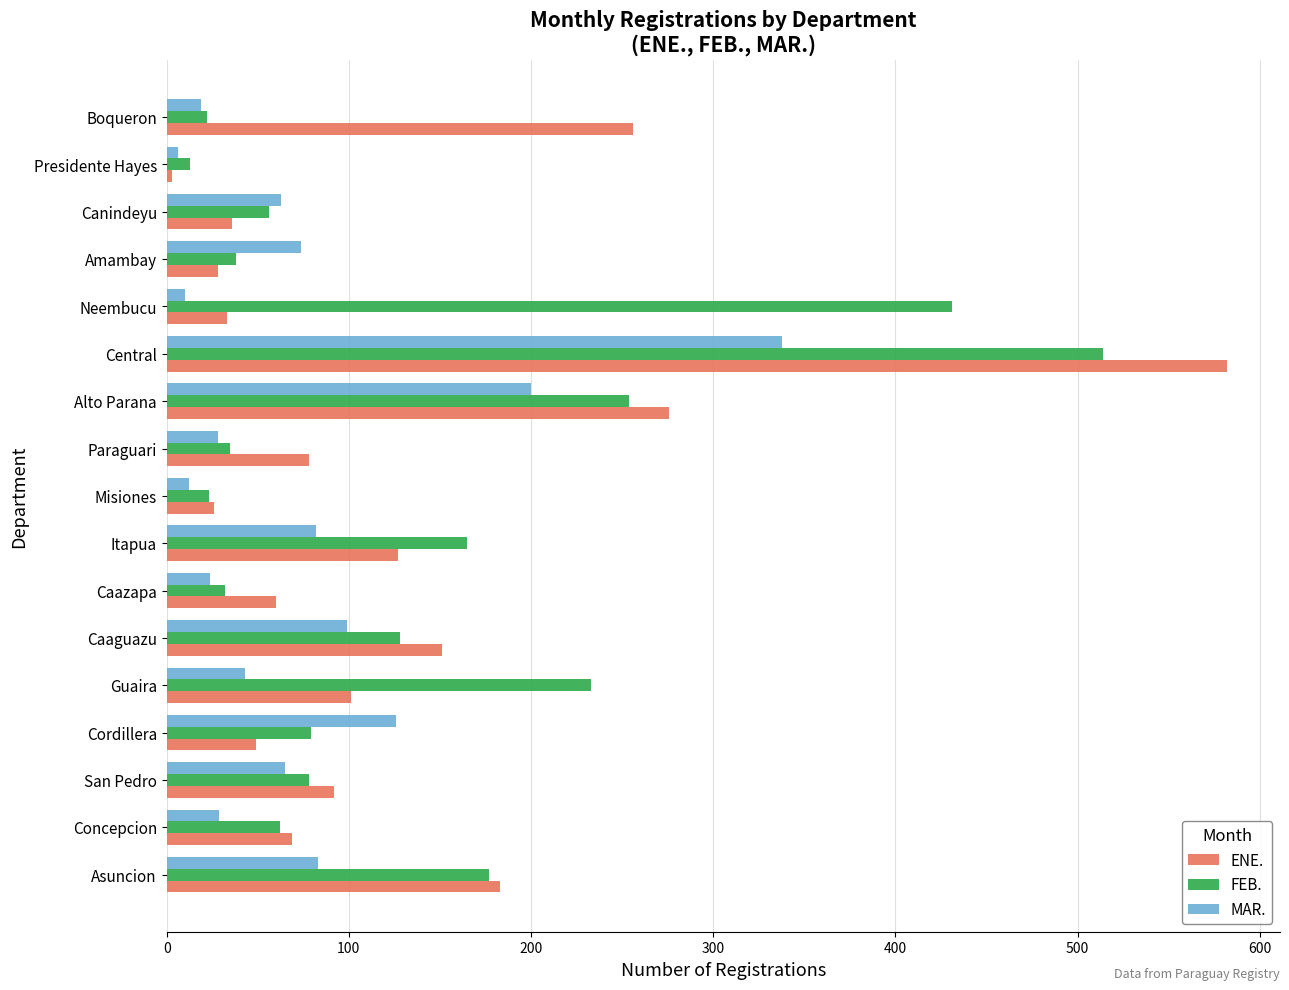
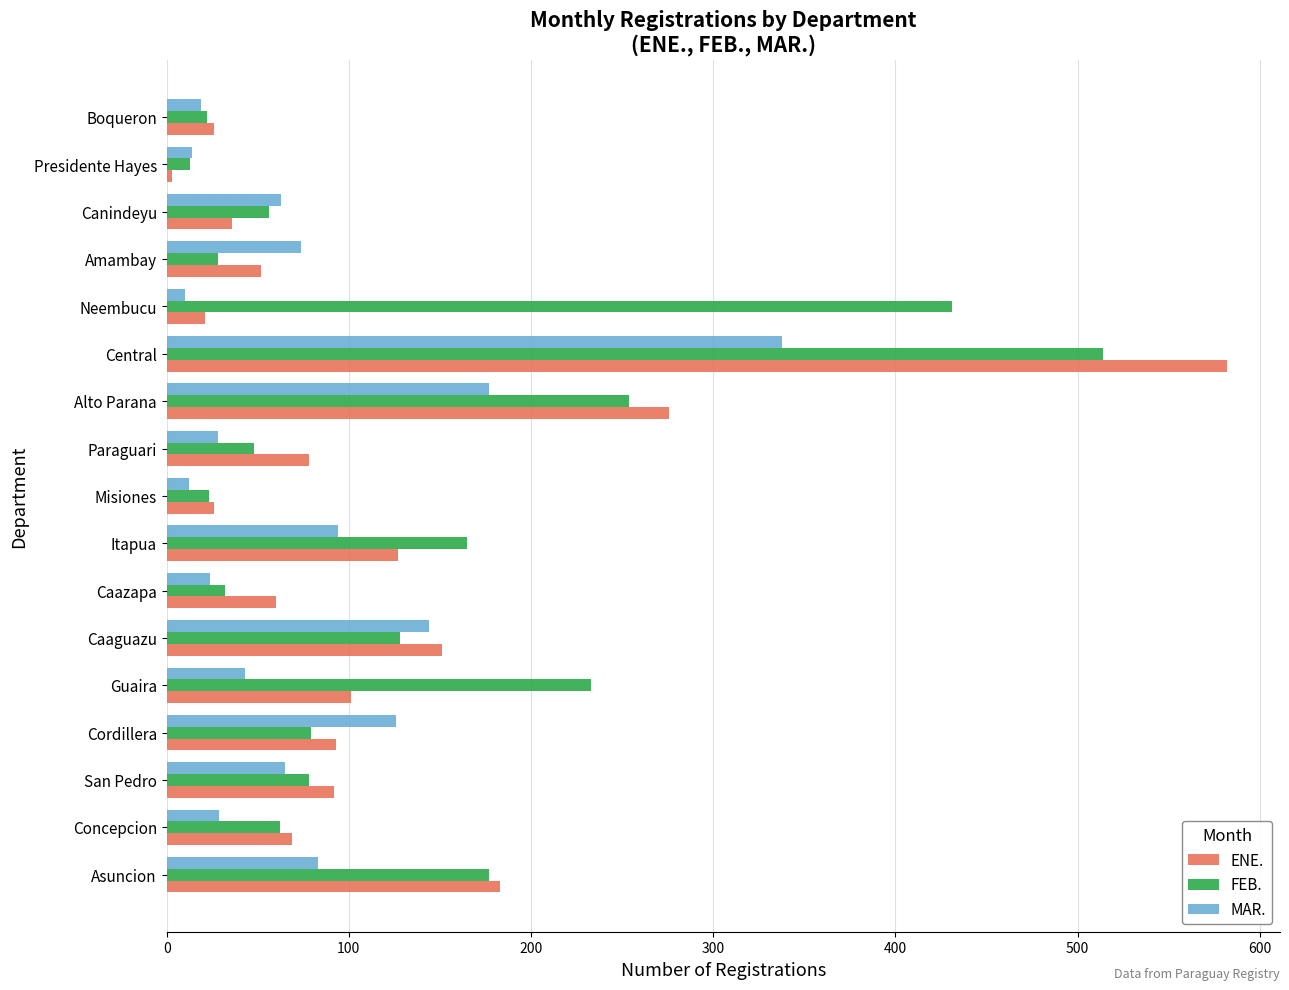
  {
    "ENE.": {
-     "Boqueron": 256,
+     "Boqueron": 26,
      "Presidente Hayes": 3,
      "Canindeyu": 36,
-     "Amambay": 28,
-     "Neembucu": 33,
+     "Amambay": 52,
+     "Neembucu": 21,
      "Central": 582,
      "Alto Parana": 276,
      "Paraguari": 78,
      "Misiones": 26,
      "Itapua": 127,
      "Caazapa": 60,
      "Caaguazu": 151,
      "Guaira": 101,
-     "Cordillera": 49,
+     "Cordillera": 93,
      "San Pedro": 92,
      "Concepcion": 69,
      "Asuncion": 183
    },
    "FEB.": {
      "Boqueron": 22,
      "Presidente Hayes": 13,
      "Canindeyu": 56,
-     "Amambay": 38,
+     "Amambay": 28,
      "Neembucu": 431,
      "Central": 514,
      "Alto Parana": 254,
-     "Paraguari": 35,
+     "Paraguari": 48,
      "Misiones": 23,
      "Itapua": 165,
      "Caazapa": 32,
      "Caaguazu": 128,
      "Guaira": 233,
      "Cordillera": 79,
      "San Pedro": 78,
      "Concepcion": 62,
      "Asuncion": 177
    },
    "MAR.": {
      "Boqueron": 19,
-     "Presidente Hayes": 6,
+     "Presidente Hayes": 14,
      "Canindeyu": 63,
      "Amambay": 74,
      "Neembucu": 10,
      "Central": 338,
-     "Alto Parana": 200,
+     "Alto Parana": 177,
      "Paraguari": 28,
      "Misiones": 12,
-     "Itapua": 82,
+     "Itapua": 94,
      "Caazapa": 24,
-     "Caaguazu": 99,
+     "Caaguazu": 144,
      "Guaira": 43,
      "Cordillera": 126,
      "San Pedro": 65,
      "Concepcion": 29,
      "Asuncion": 83
    }
  }
